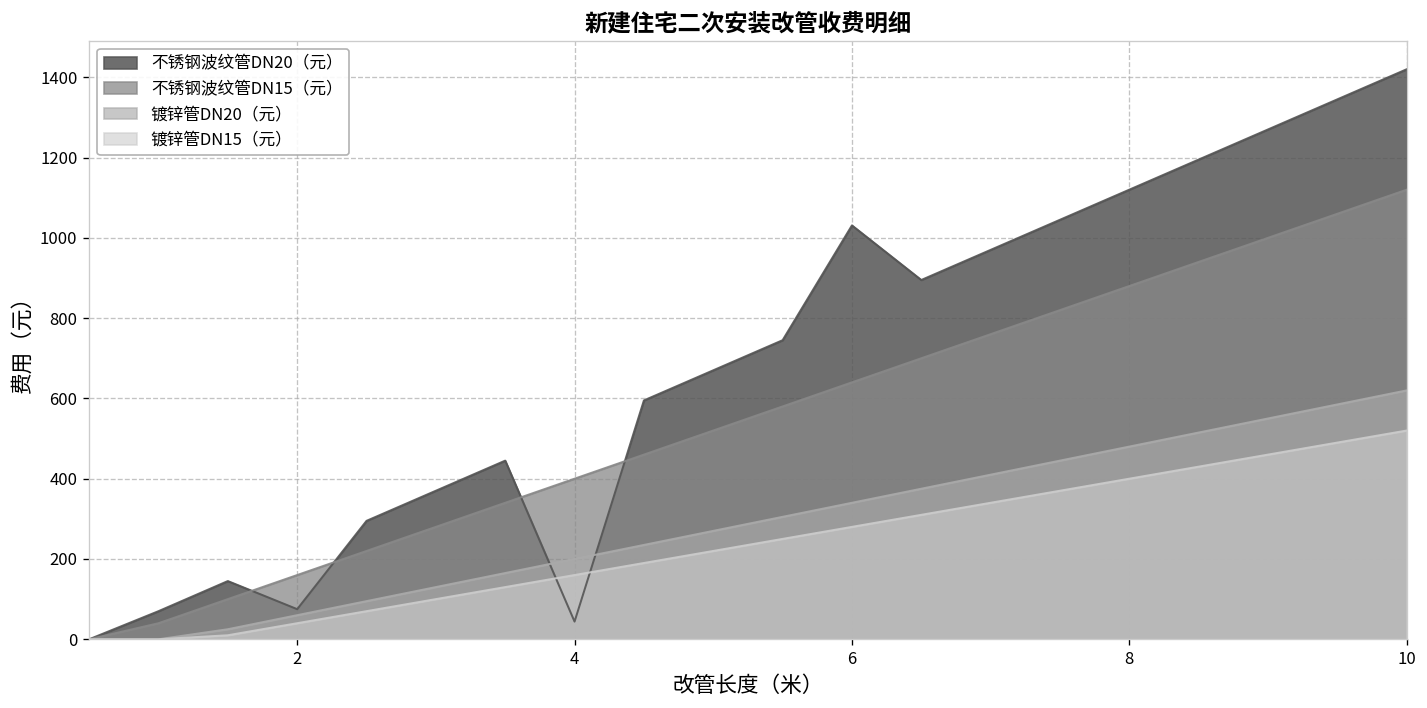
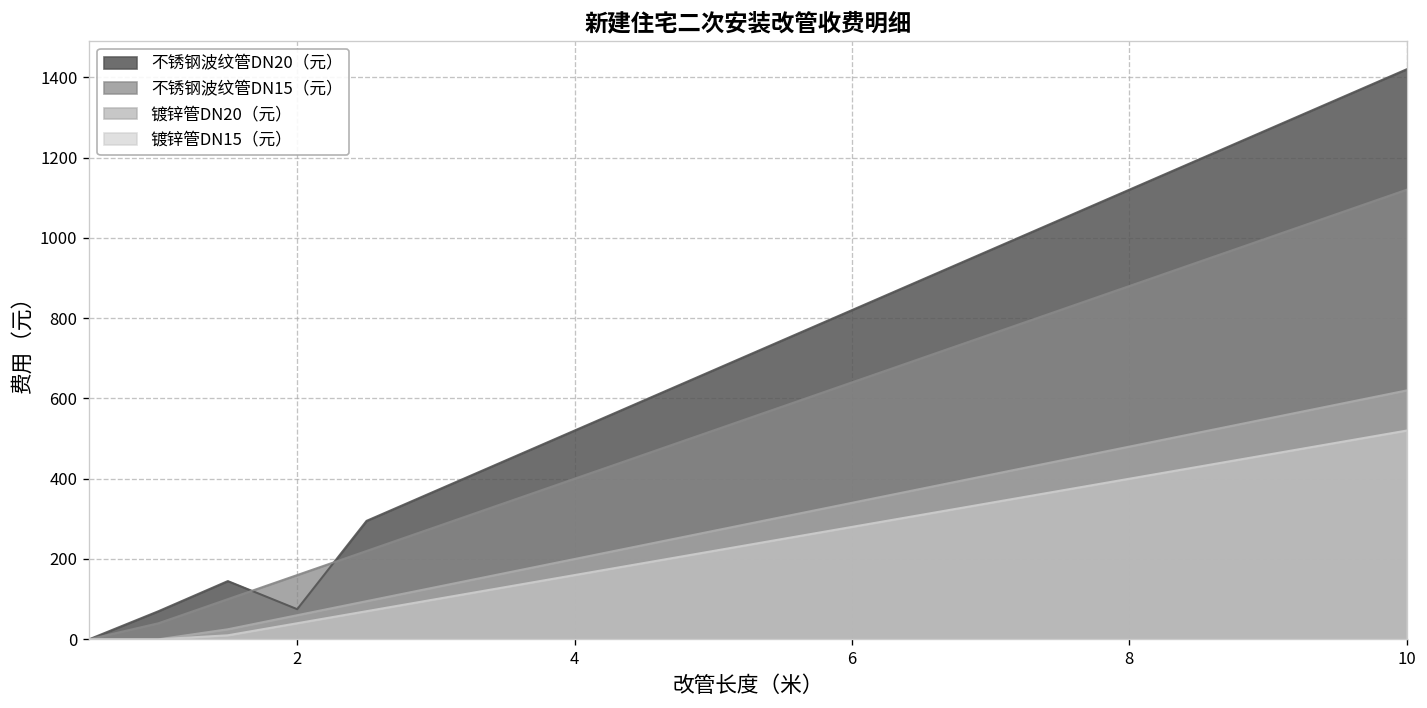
  {
    "不锈钢波纹管DN20（元）": {
      "2": 80,
-     "4": 40,
-     "6": 1030,
+     "4": 520,
+     "6": 820,
      "8": 1120,
      "10": 1420
    }
  }
